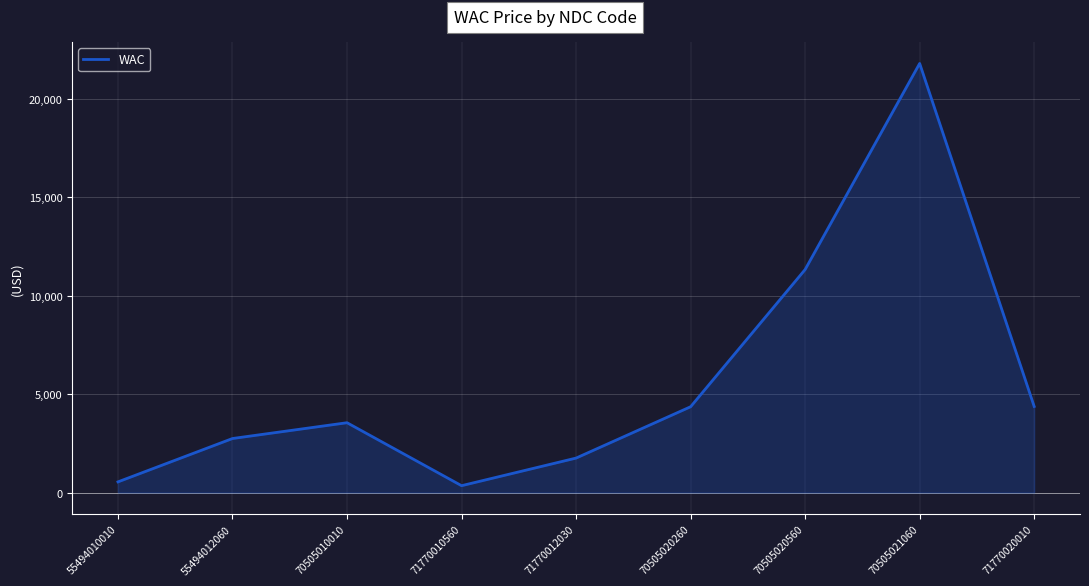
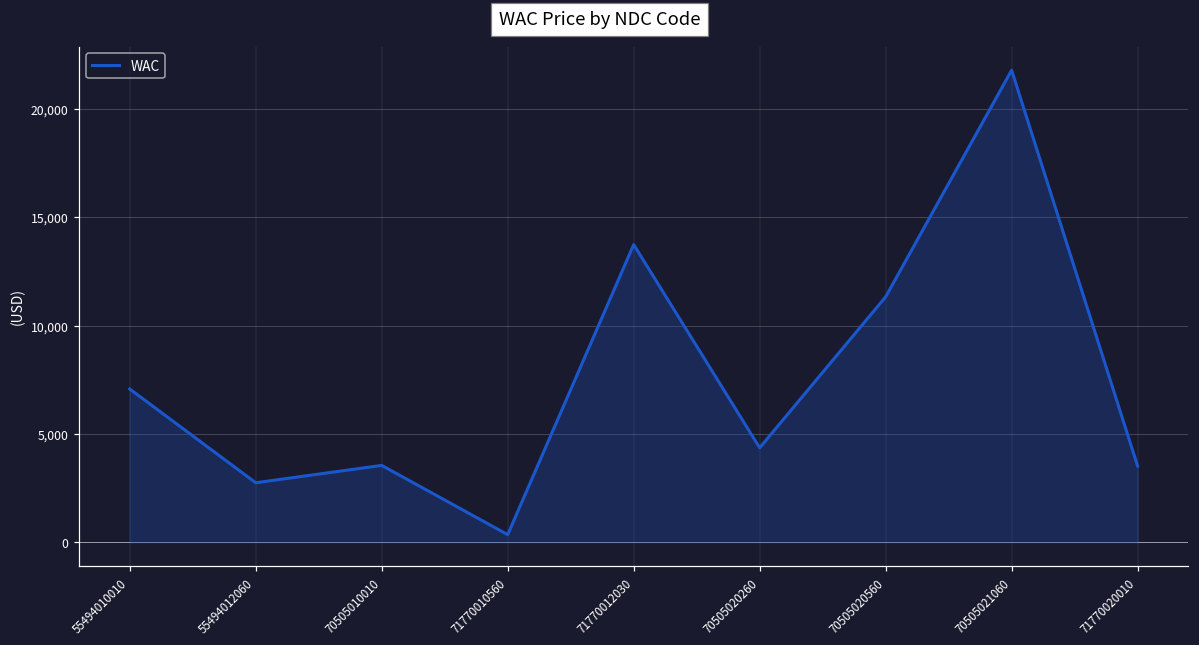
  {
-   "55494010010": "500",
+   "55494010010": "7,100",
    "55494012060": "2,700",
    "70505010010": "3,500",
    "71770010560": "400",
-   "71770012030": "1,800",
+   "71770012030": "13,700",
    "70505020260": "4,400",
    "70505020560": "11,300",
    "70505021060": "21,800",
-   "71770020010": "4,400"
+   "71770020010": "3,500"
  }
